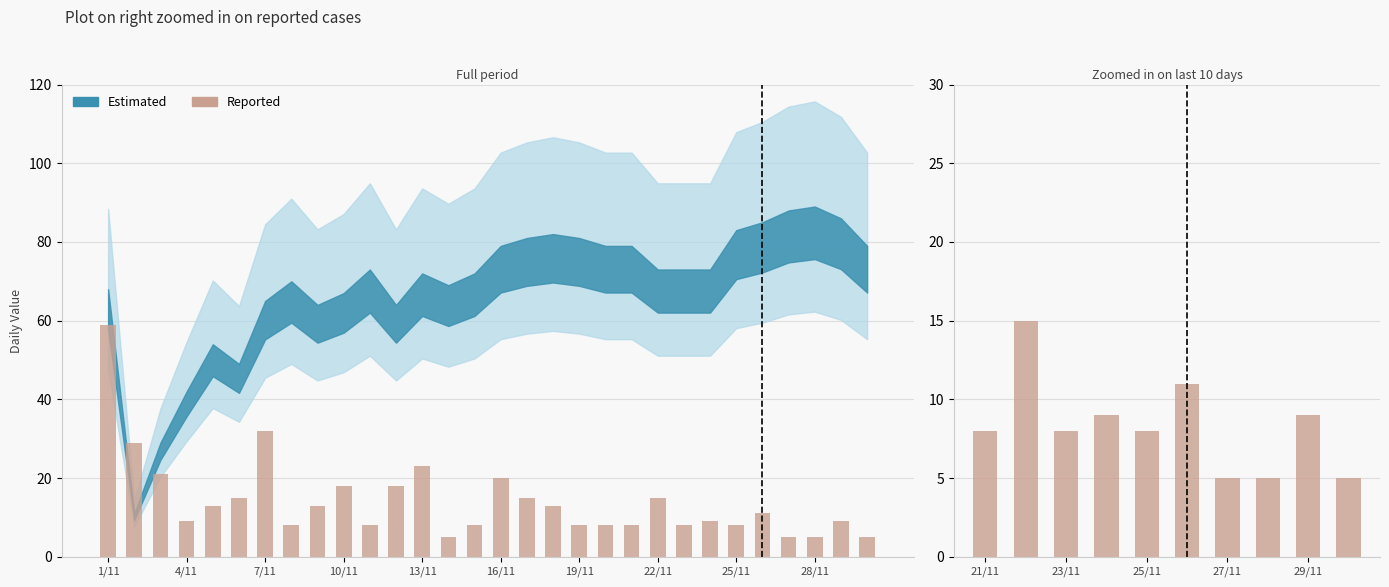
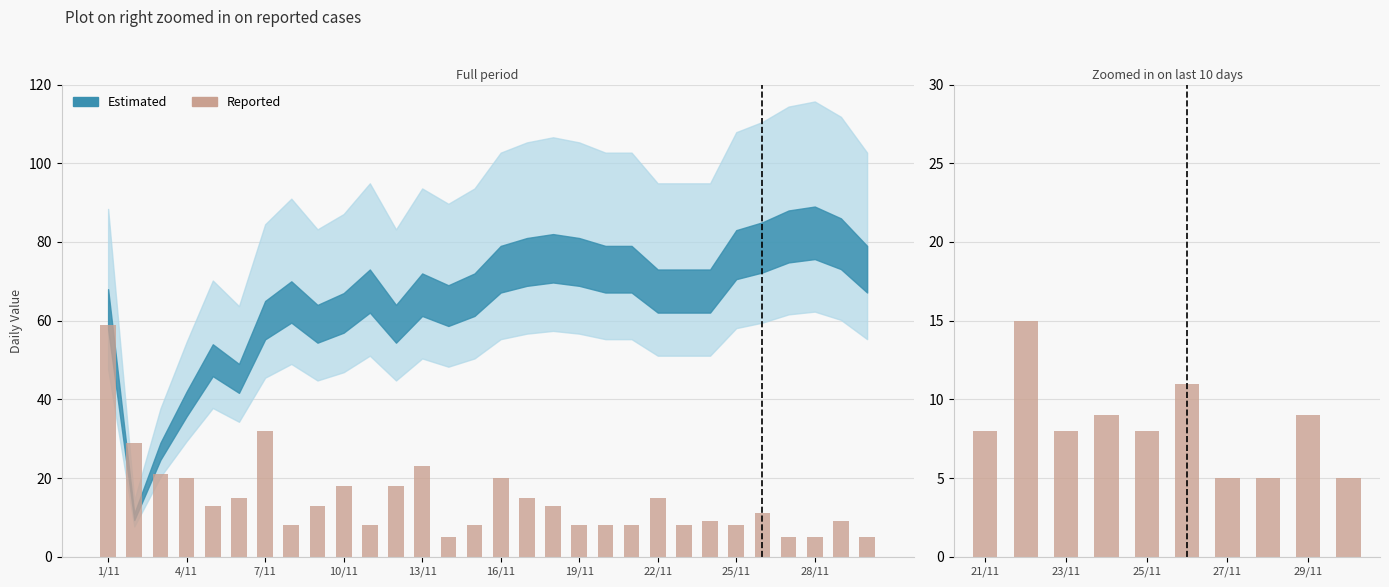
  {
    "Full period": {
      "Reported": {
        "1/11": 59,
-       "4/11": 9,
+       "4/11": 20,
        "7/11": 32,
        "10/11": 18,
        "13/11": 23,
        "16/11": 20,
        "19/11": 8,
        "22/11": 15,
        "25/11": 8,
        "28/11": 5
      }
    },
    "Zoomed in on last 10 days": {
      "Reported": {
        "21/11": 8.0,
        "23/11": 8.0,
        "25/11": 8.0,
        "27/11": 5.0,
        "29/11": 9.0
      }
    }
  }
